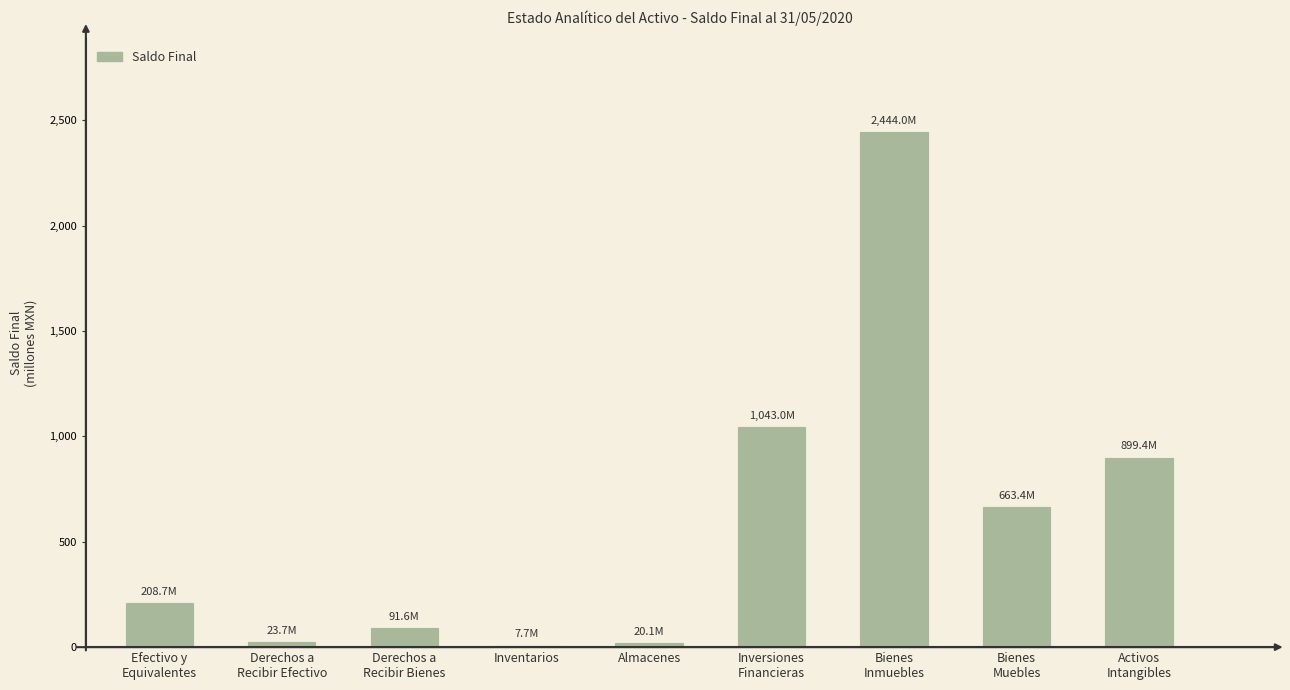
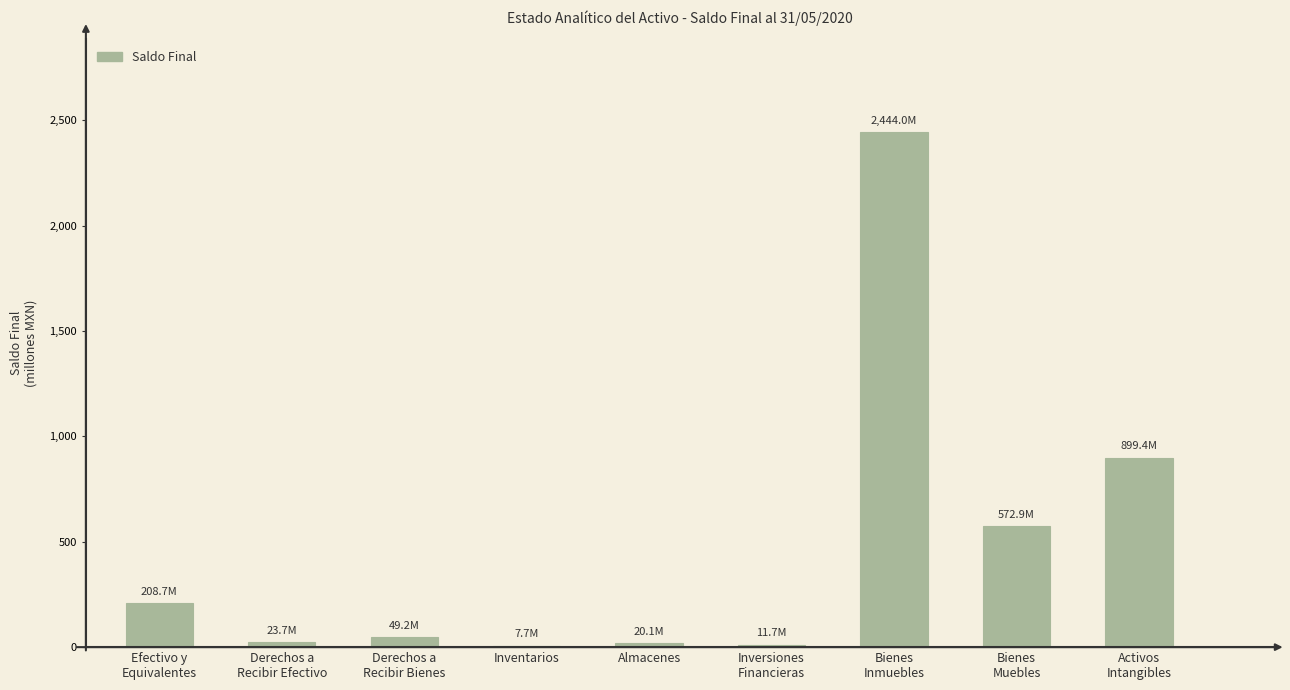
  {
    "Efectivo y Equivalentes": "208.7M",
    "Derechos a Recibir Efectivo": "23.7M",
-   "Derechos a Recibir Bienes": "91.6M",
+   "Derechos a Recibir Bienes": "49.2M",
    "Inventarios": "7.7M",
    "Almacenes": "20.1M",
-   "Inversiones Financieras": "1,043.0M",
+   "Inversiones Financieras": "11.7M",
    "Bienes Inmuebles": "2,444.0M",
-   "Bienes Muebles": "663.4M",
+   "Bienes Muebles": "572.9M",
    "Activos Intangibles": "899.4M"
  }
